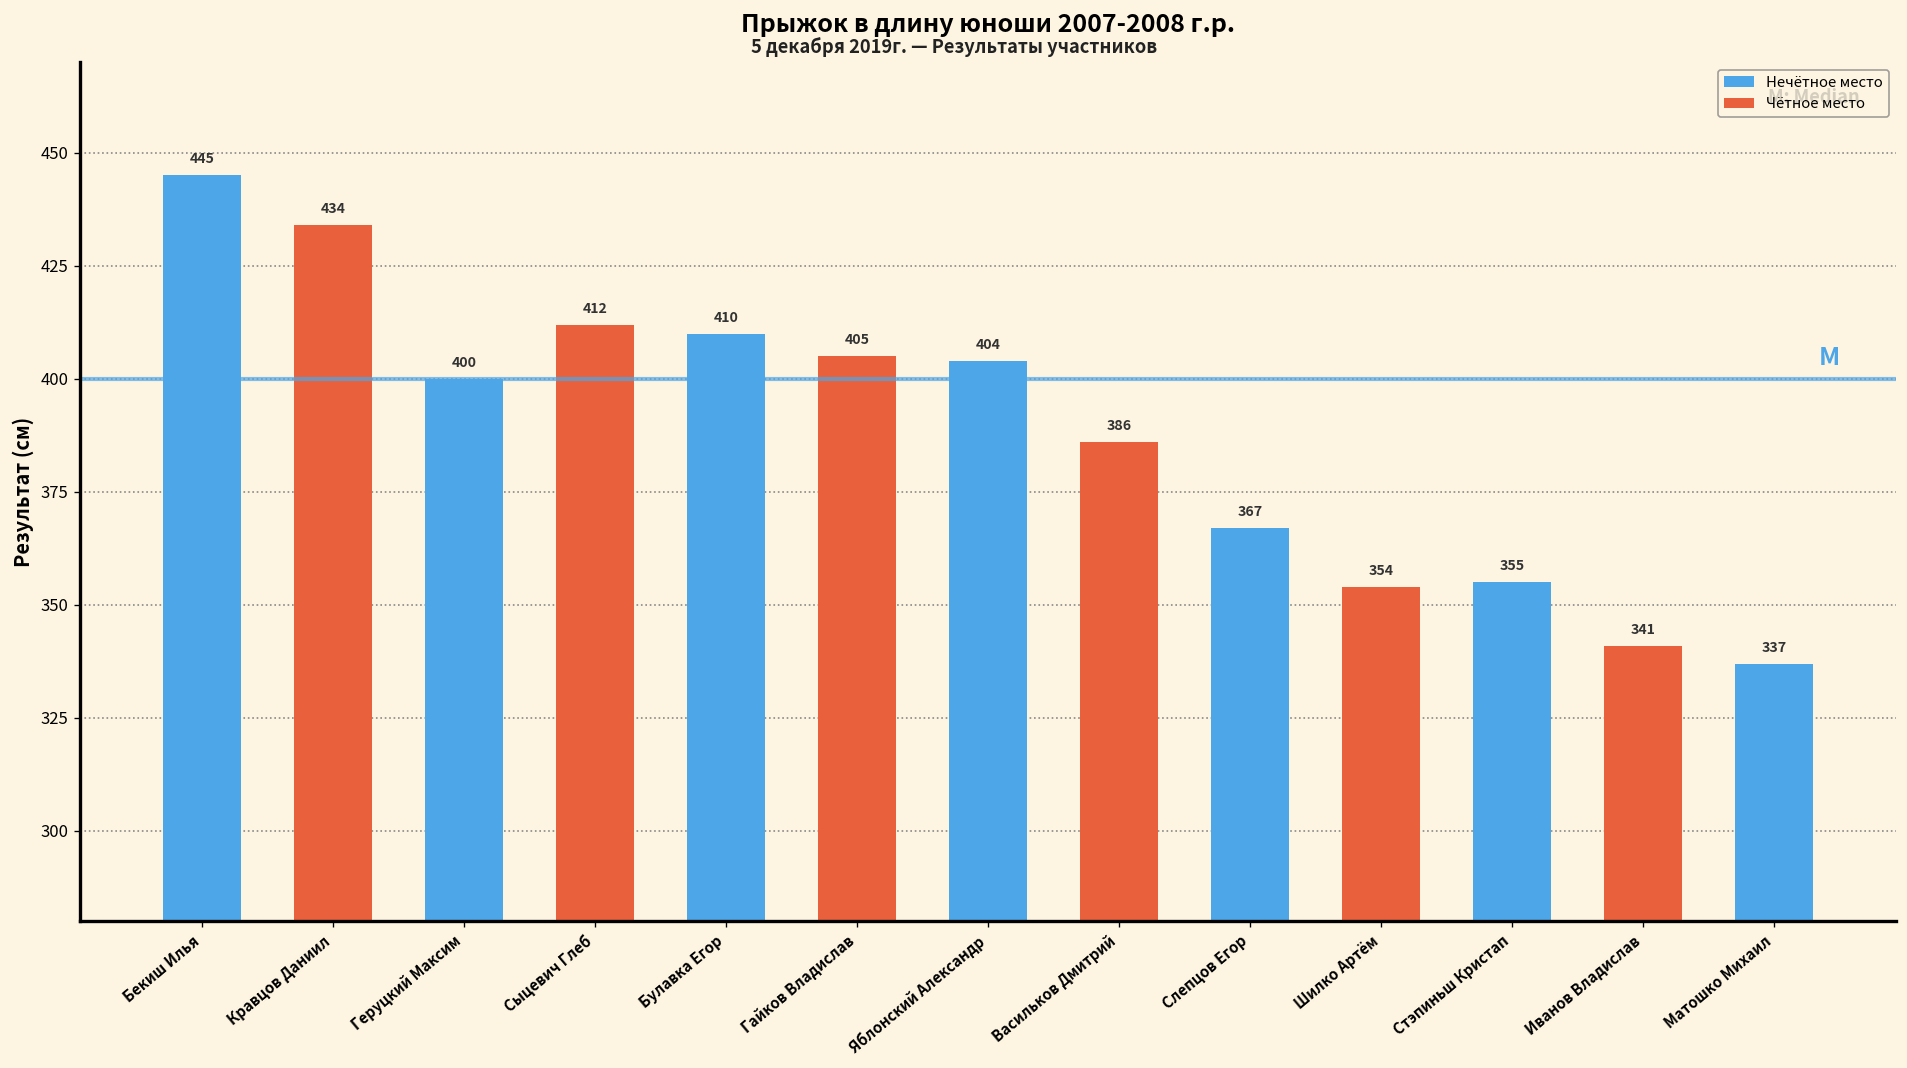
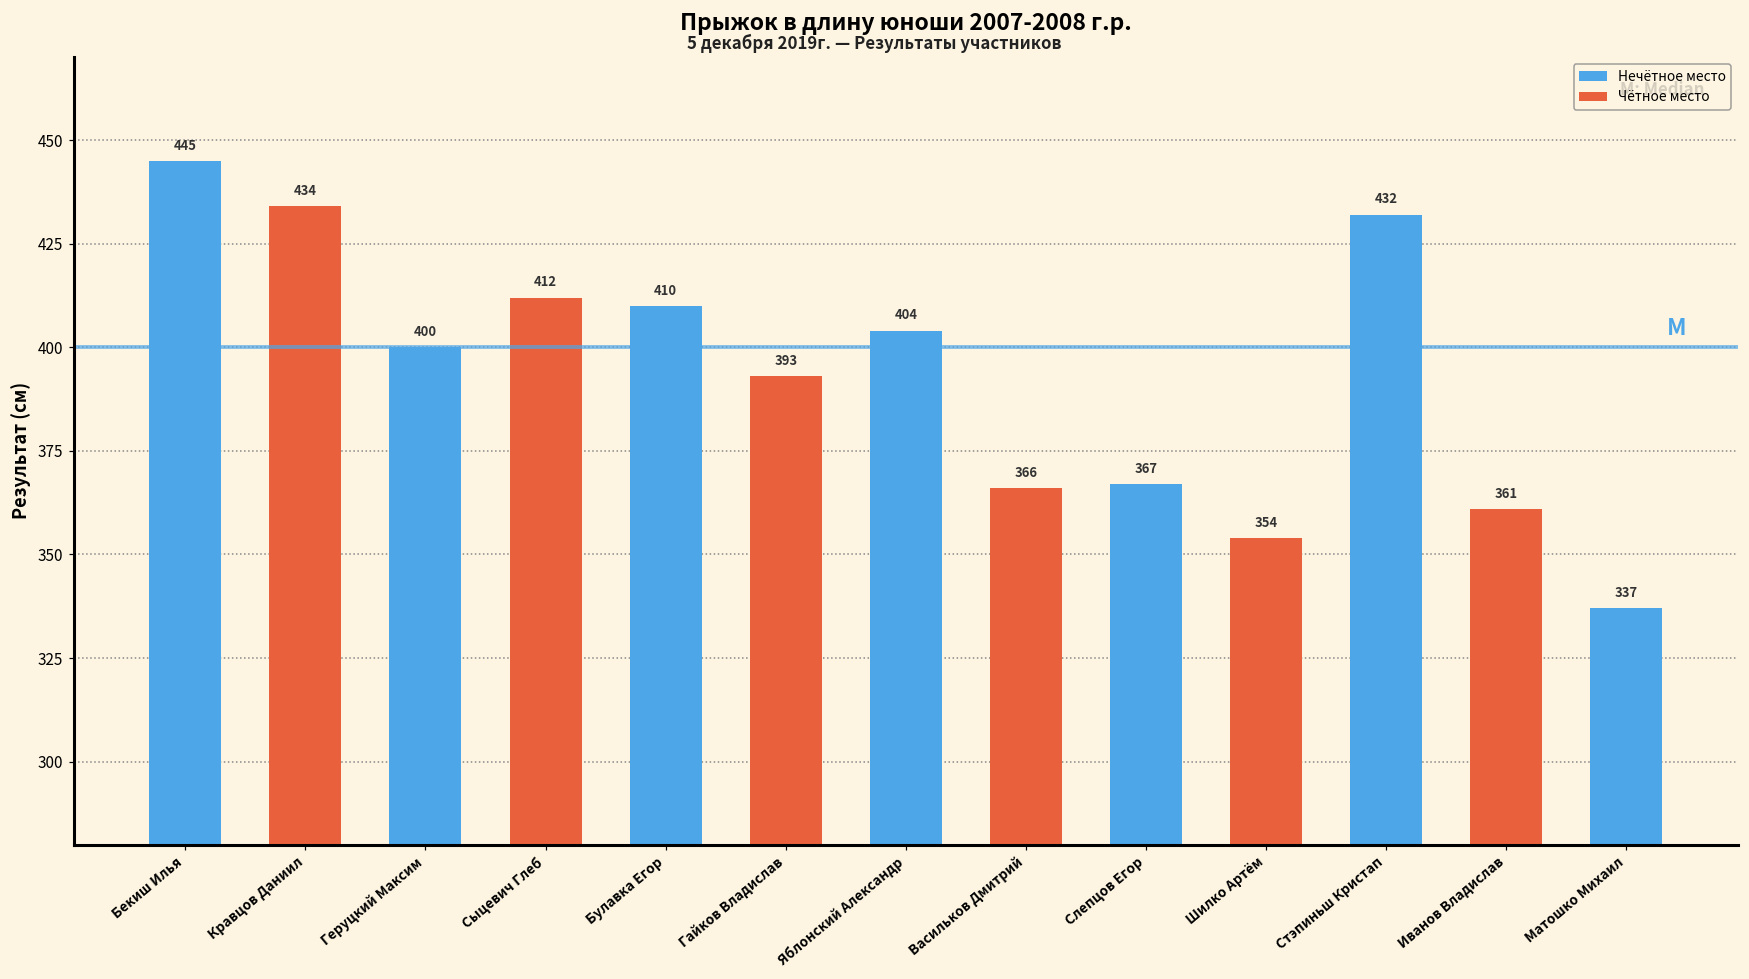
  {
    "Бекиш Илья": 445,
    "Кравцов Даниил": 434,
    "Геруцкий Максим": 400,
    "Сыцевич Глеб": 412,
    "Булавка Егор": 410,
-   "Гайков Владислав": 405,
+   "Гайков Владислав": 393,
    "Яблонский Александр": 404,
-   "Васильков Дмитрий": 386,
+   "Васильков Дмитрий": 366,
    "Слепцов Егор": 367,
    "Шилко Артём": 354,
-   "Стэпиньш Кристап": 355,
-   "Иванов Владислав": 341,
+   "Стэпиньш Кристап": 432,
+   "Иванов Владислав": 361,
    "Матошко Михаил": 337
  }
